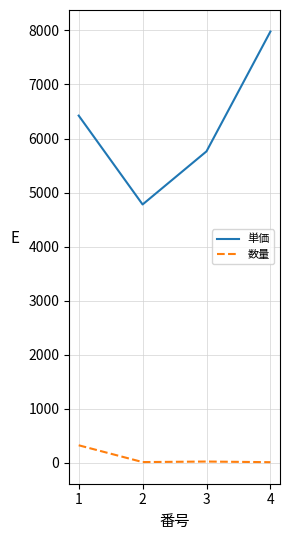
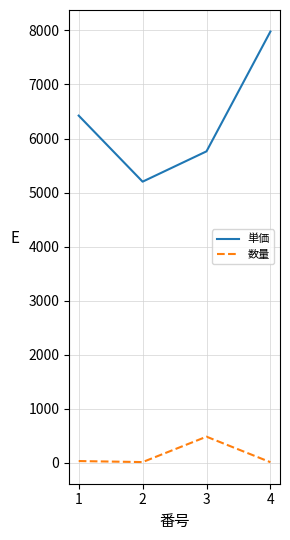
  {
    "単価": {
      "1": 6400,
-     "2": 4800,
+     "2": 5200,
      "3": 5800,
      "4": 8000
    },
    "数量": {
-     "1": 300,
+     "1": 0,
      "2": 0,
-     "3": 0,
+     "3": 500,
      "4": 0
    }
  }
